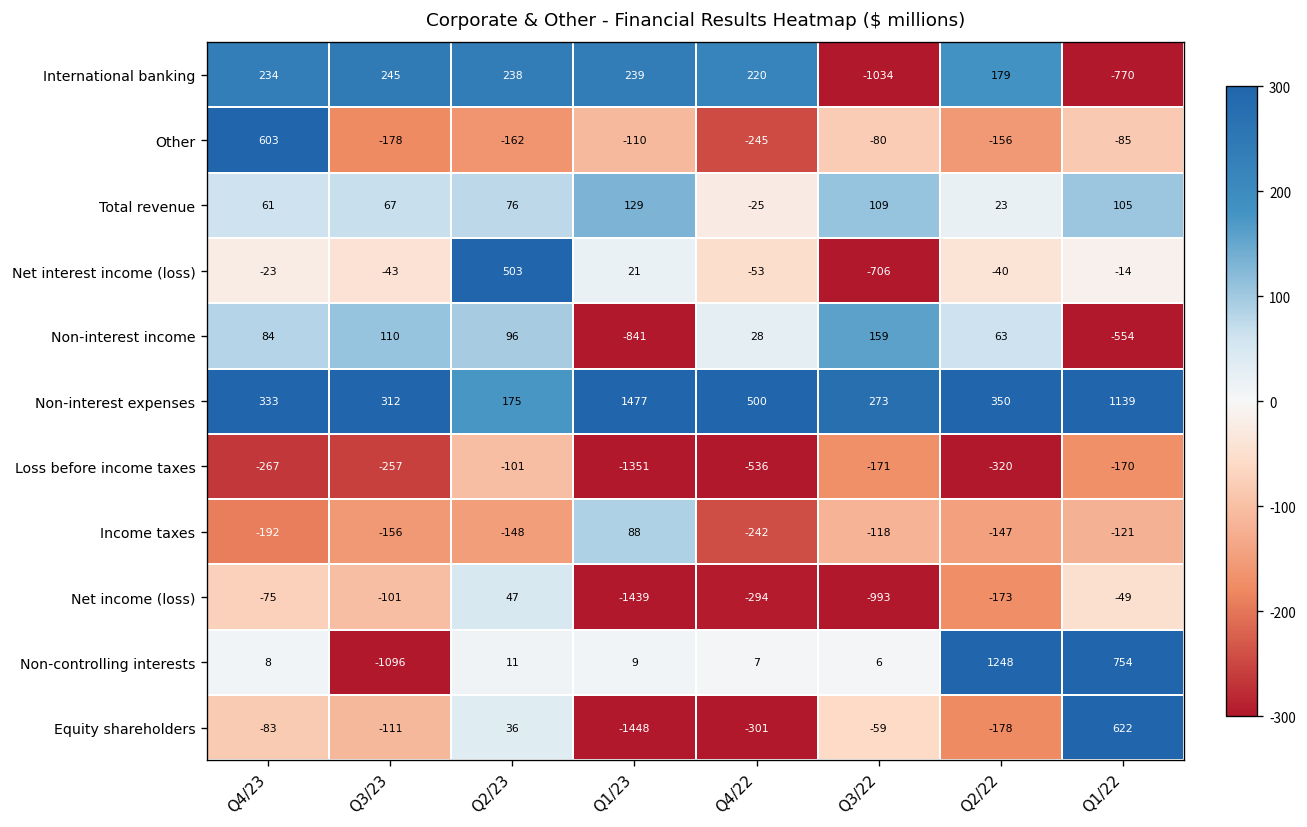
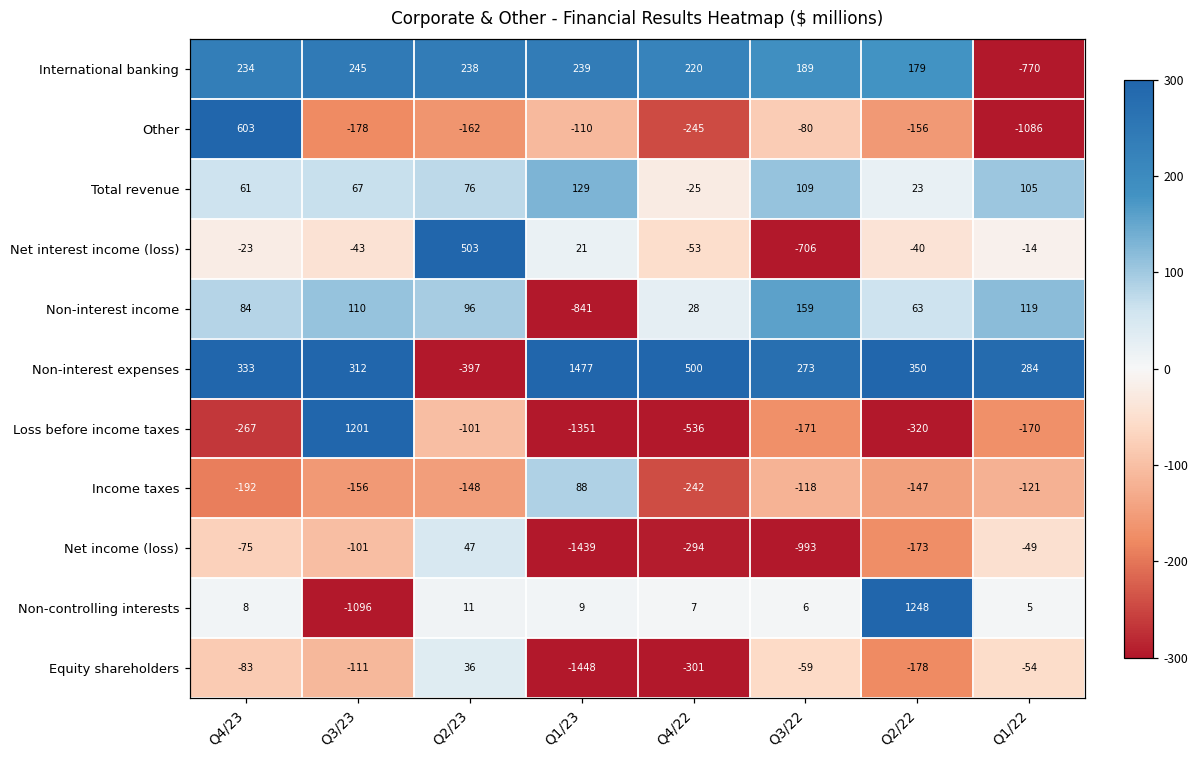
  {
    "International banking": {
      "Q4/23": 234,
      "Q3/23": 245,
      "Q2/23": 238,
      "Q1/23": 239,
      "Q4/22": 220,
-     "Q3/22": -1034,
+     "Q3/22": 189,
      "Q2/22": 179,
      "Q1/22": -770
    },
    "Other": {
      "Q4/23": 603,
      "Q3/23": -178,
      "Q2/23": -162,
      "Q1/23": -110,
      "Q4/22": -245,
      "Q3/22": -80,
      "Q2/22": -156,
-     "Q1/22": -85
+     "Q1/22": -1086
    },
    "Total revenue": {
      "Q4/23": 61,
      "Q3/23": 67,
      "Q2/23": 76,
      "Q1/23": 129,
      "Q4/22": -25,
      "Q3/22": 109,
      "Q2/22": 23,
      "Q1/22": 105
    },
    "Net interest income (loss)": {
      "Q4/23": -23,
      "Q3/23": -43,
      "Q2/23": 503,
      "Q1/23": 21,
      "Q4/22": -53,
      "Q3/22": -706,
      "Q2/22": -40,
      "Q1/22": -14
    },
    "Non-interest income": {
      "Q4/23": 84,
      "Q3/23": 110,
      "Q2/23": 96,
      "Q1/23": -841,
      "Q4/22": 28,
      "Q3/22": 159,
      "Q2/22": 63,
-     "Q1/22": -554
+     "Q1/22": 119
    },
    "Non-interest expenses": {
      "Q4/23": 333,
      "Q3/23": 312,
-     "Q2/23": 175,
+     "Q2/23": -397,
      "Q1/23": 1477,
      "Q4/22": 500,
      "Q3/22": 273,
      "Q2/22": 350,
-     "Q1/22": 1139
+     "Q1/22": 284
    },
    "Loss before income taxes": {
      "Q4/23": -267,
-     "Q3/23": -257,
+     "Q3/23": 1201,
      "Q2/23": -101,
      "Q1/23": -1351,
      "Q4/22": -536,
      "Q3/22": -171,
      "Q2/22": -320,
      "Q1/22": -170
    },
    "Income taxes": {
      "Q4/23": -192,
      "Q3/23": -156,
      "Q2/23": -148,
      "Q1/23": 88,
      "Q4/22": -242,
      "Q3/22": -118,
      "Q2/22": -147,
      "Q1/22": -121
    },
    "Net income (loss)": {
      "Q4/23": -75,
      "Q3/23": -101,
      "Q2/23": 47,
      "Q1/23": -1439,
      "Q4/22": -294,
      "Q3/22": -993,
      "Q2/22": -173,
      "Q1/22": -49
    },
    "Non-controlling interests": {
      "Q4/23": 8,
      "Q3/23": -1096,
      "Q2/23": 11,
      "Q1/23": 9,
      "Q4/22": 7,
      "Q3/22": 6,
      "Q2/22": 1248,
-     "Q1/22": 754
+     "Q1/22": 5
    },
    "Equity shareholders": {
      "Q4/23": -83,
      "Q3/23": -111,
      "Q2/23": 36,
      "Q1/23": -1448,
      "Q4/22": -301,
      "Q3/22": -59,
      "Q2/22": -178,
-     "Q1/22": 622
+     "Q1/22": -54
    }
  }
